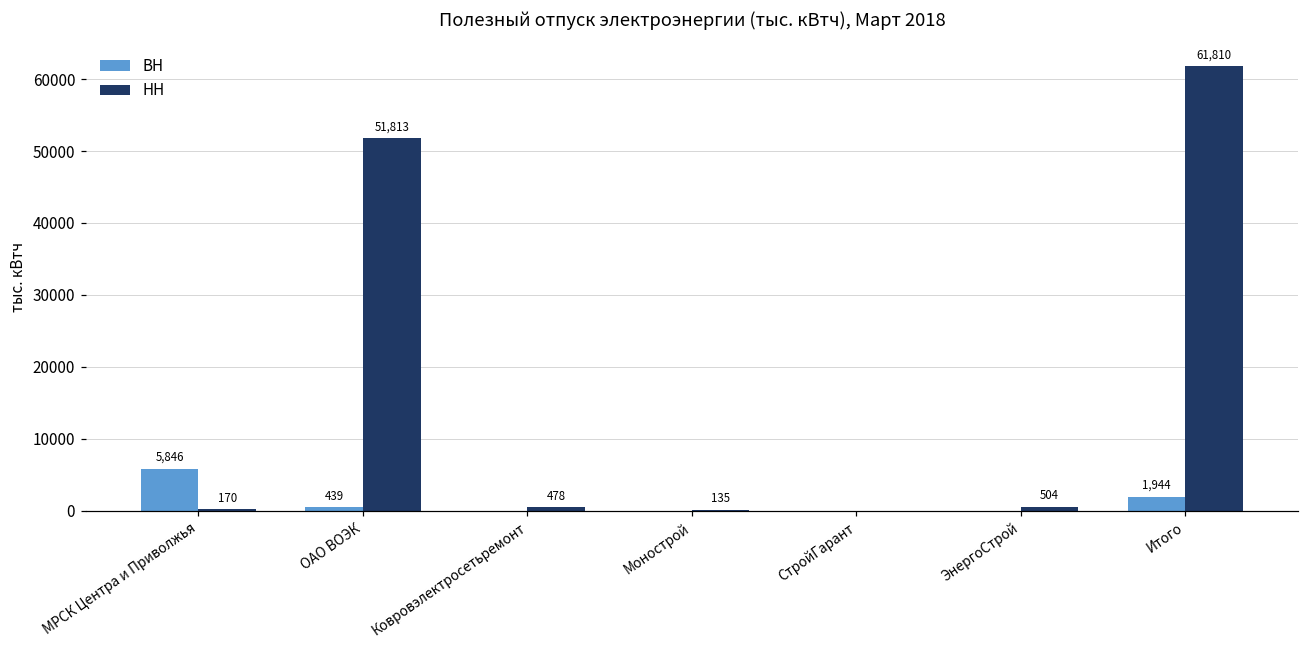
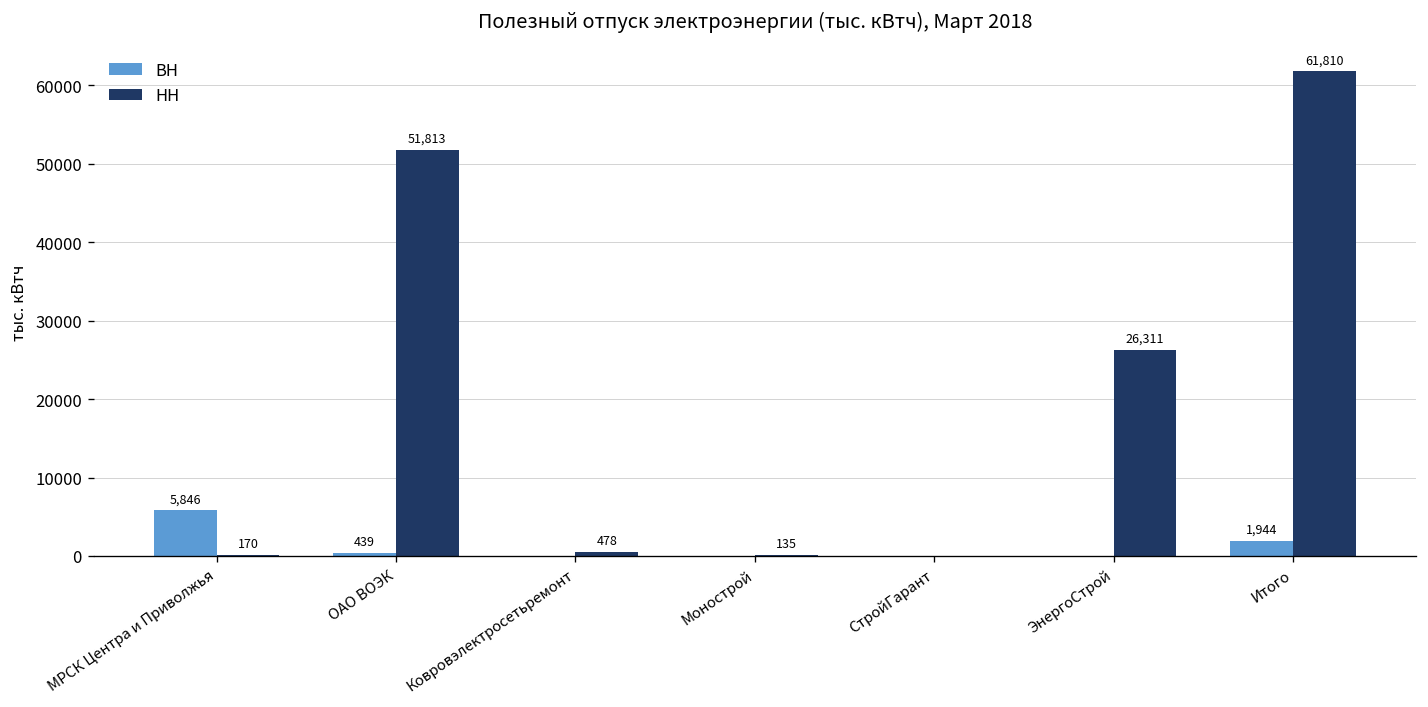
  {
    "ВН": {
      "МРСК Центра и Приволжья": "5,846",
      "ОАО ВОЭК": "439",
      "Итого": "1,944"
    },
    "НН": {
      "МРСК Центра и Приволжья": "170",
      "ОАО ВОЭК": "51,813",
      "Ковровэлектросетьремонт": "478",
      "Монострой": "135",
-     "ЭнергоСтрой": "504",
+     "ЭнергоСтрой": "26,311",
      "Итого": "61,810"
    }
  }
